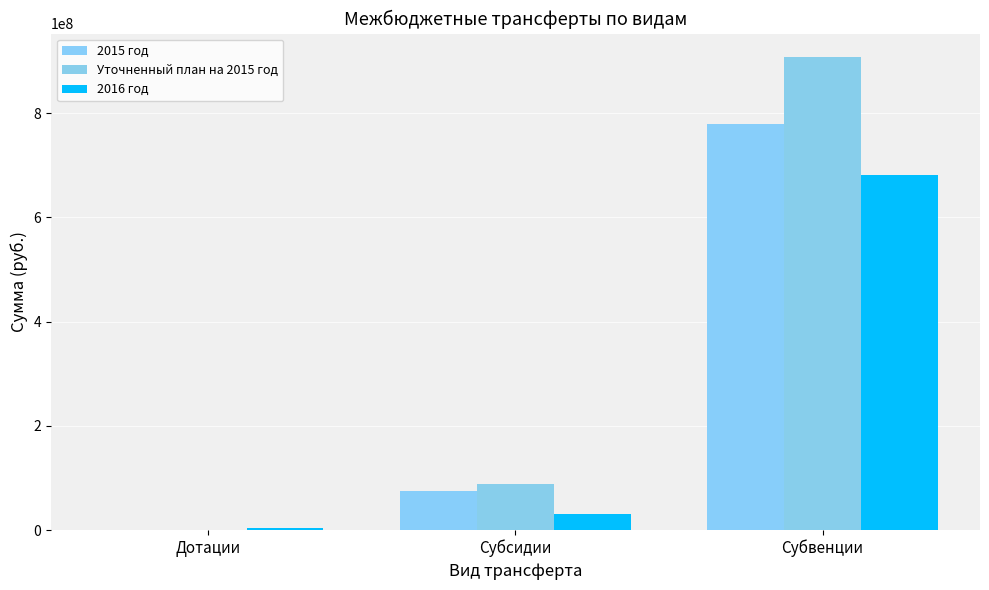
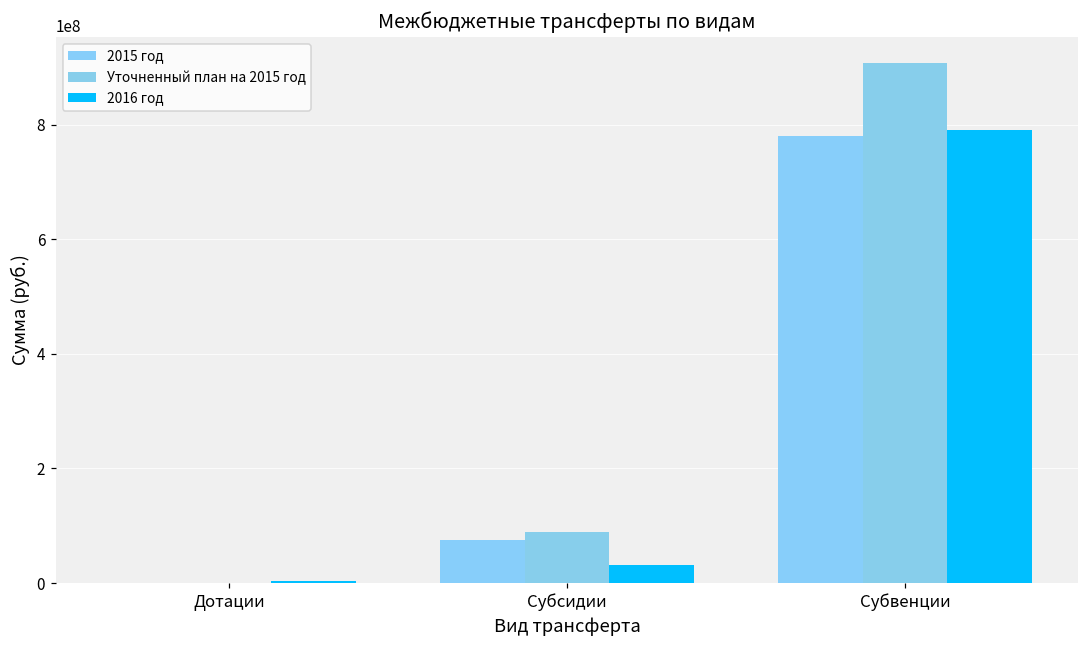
  {
    "2016 год": {
      "Субсидии": 30000000,
-     "Субвенции": 680000000
+     "Субвенции": 790000000
    }
  }
